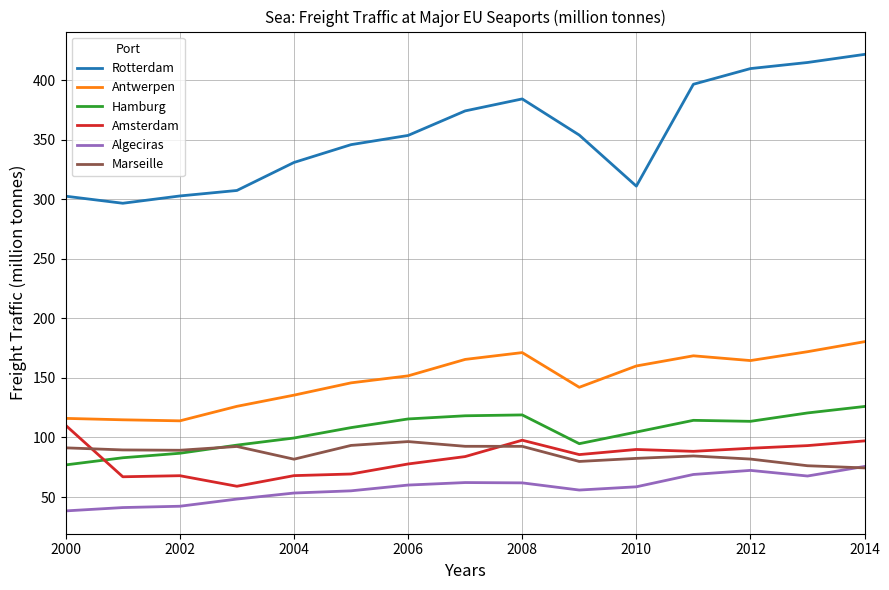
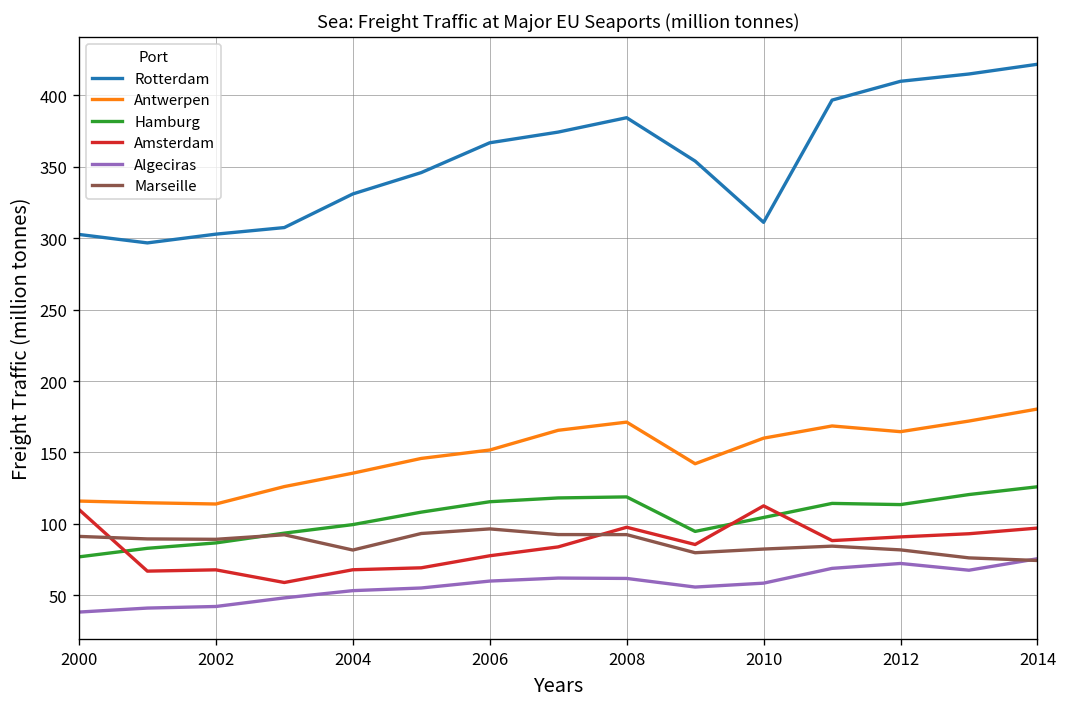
  {
    "Rotterdam": {
      "2000": 303,
      "2002": 303,
      "2004": 331,
-     "2006": 354,
+     "2006": 367,
      "2008": 384,
      "2010": 311,
      "2012": 410,
      "2014": 422
    },
    "Antwerpen": {
      "2000": 116,
      "2002": 114,
      "2004": 136,
      "2006": 152,
      "2008": 171,
      "2010": 160,
      "2012": 165,
      "2014": 180
    },
    "Hamburg": {
      "2000": 77,
      "2002": 87,
      "2004": 100,
      "2006": 116,
      "2008": 119,
      "2010": 105,
      "2012": 114,
      "2014": 126
    },
    "Amsterdam": {
      "2000": 110,
      "2002": 68,
      "2004": 68,
      "2006": 78,
      "2008": 98,
-     "2010": 90,
+     "2010": 113,
      "2012": 91,
      "2014": 97
    },
    "Algeciras": {
      "2000": 38,
      "2002": 42,
      "2004": 53,
      "2006": 60,
      "2008": 62,
      "2010": 59,
      "2012": 72
    },
    "Marseille": {
      "2000": 91,
      "2002": 89,
      "2004": 82,
      "2006": 97,
      "2008": 93,
      "2010": 82,
      "2012": 82
    }
  }
